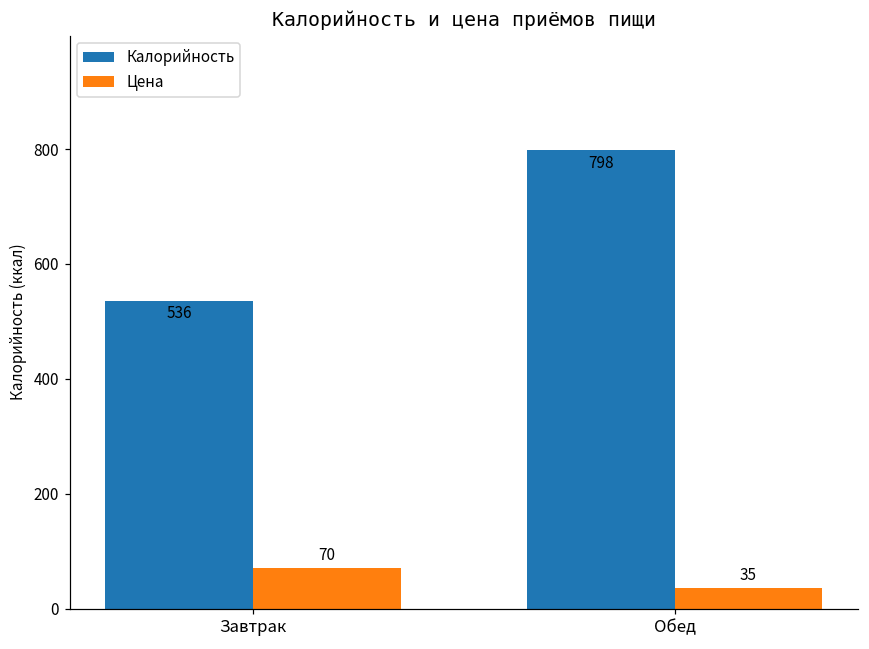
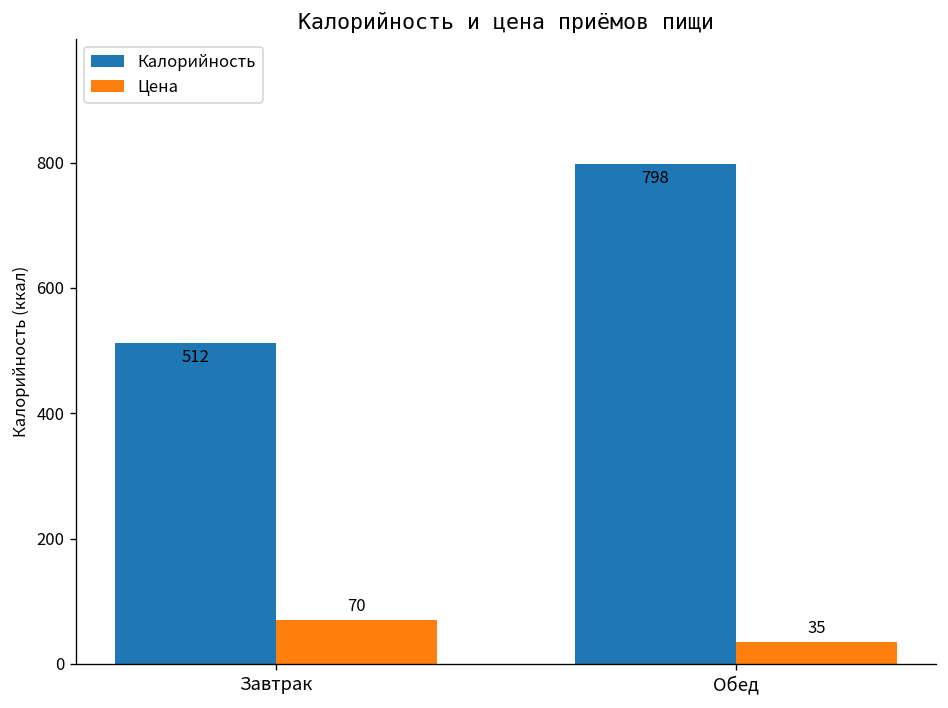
  {
    "Калорийность": {
-     "Завтрак": 536,
+     "Завтрак": 512,
      "Обед": 798
    },
    "Цена": {
      "Завтрак": 70,
      "Обед": 35
    }
  }
